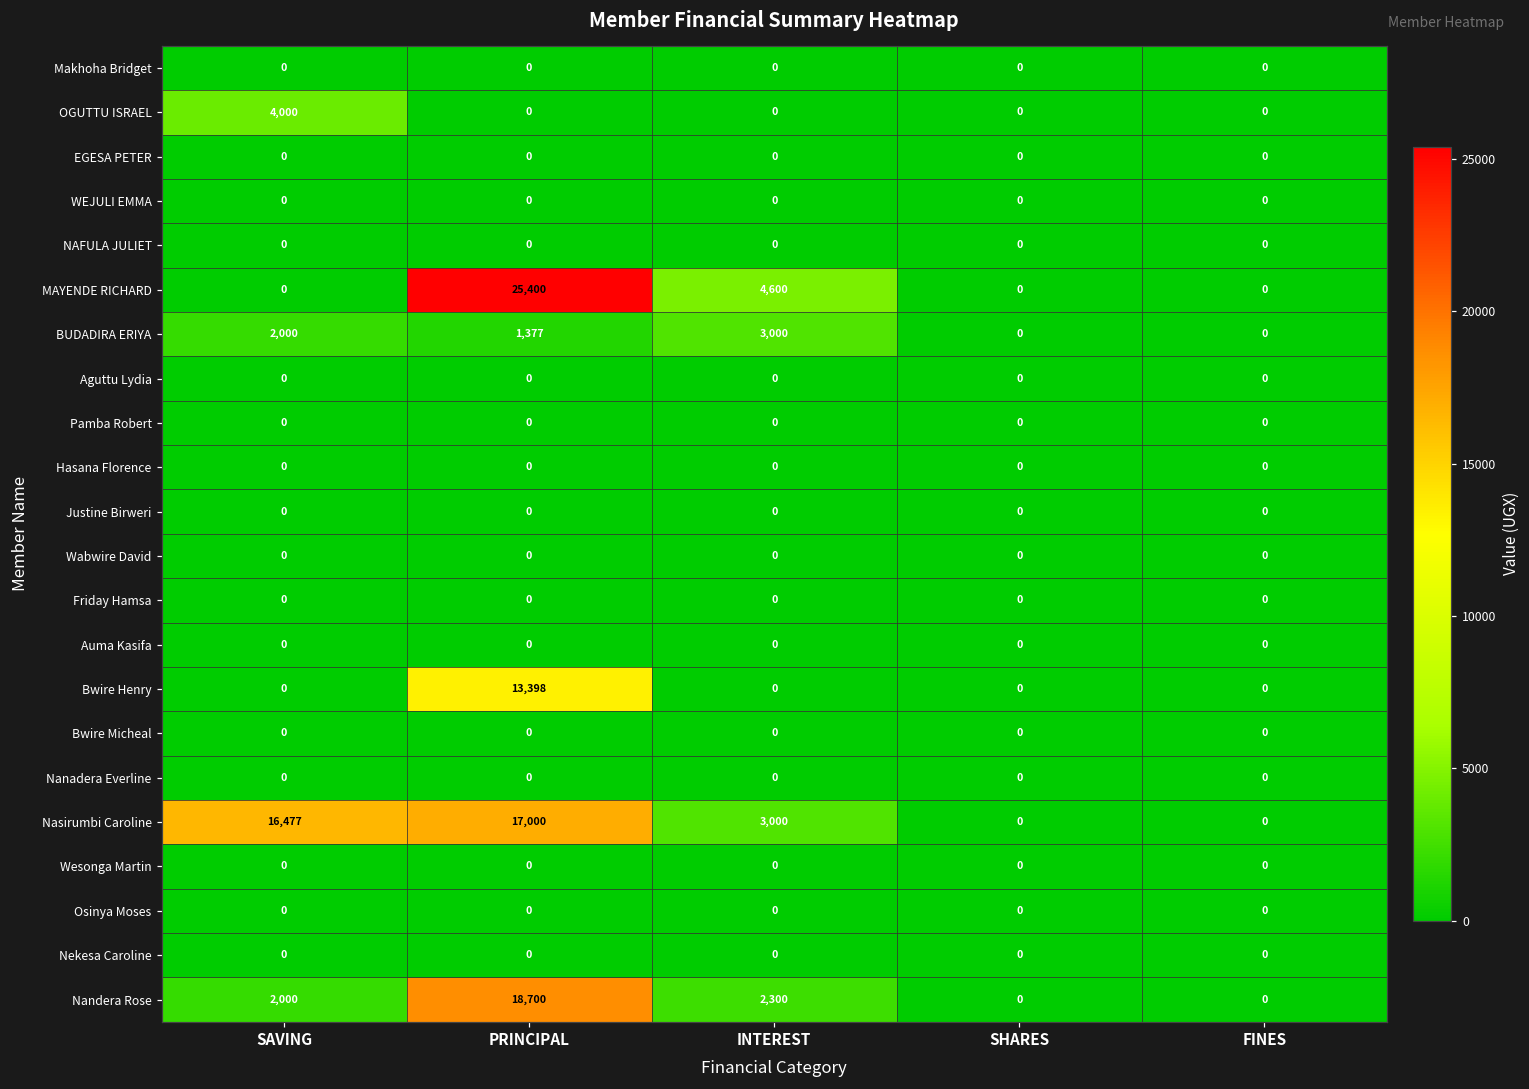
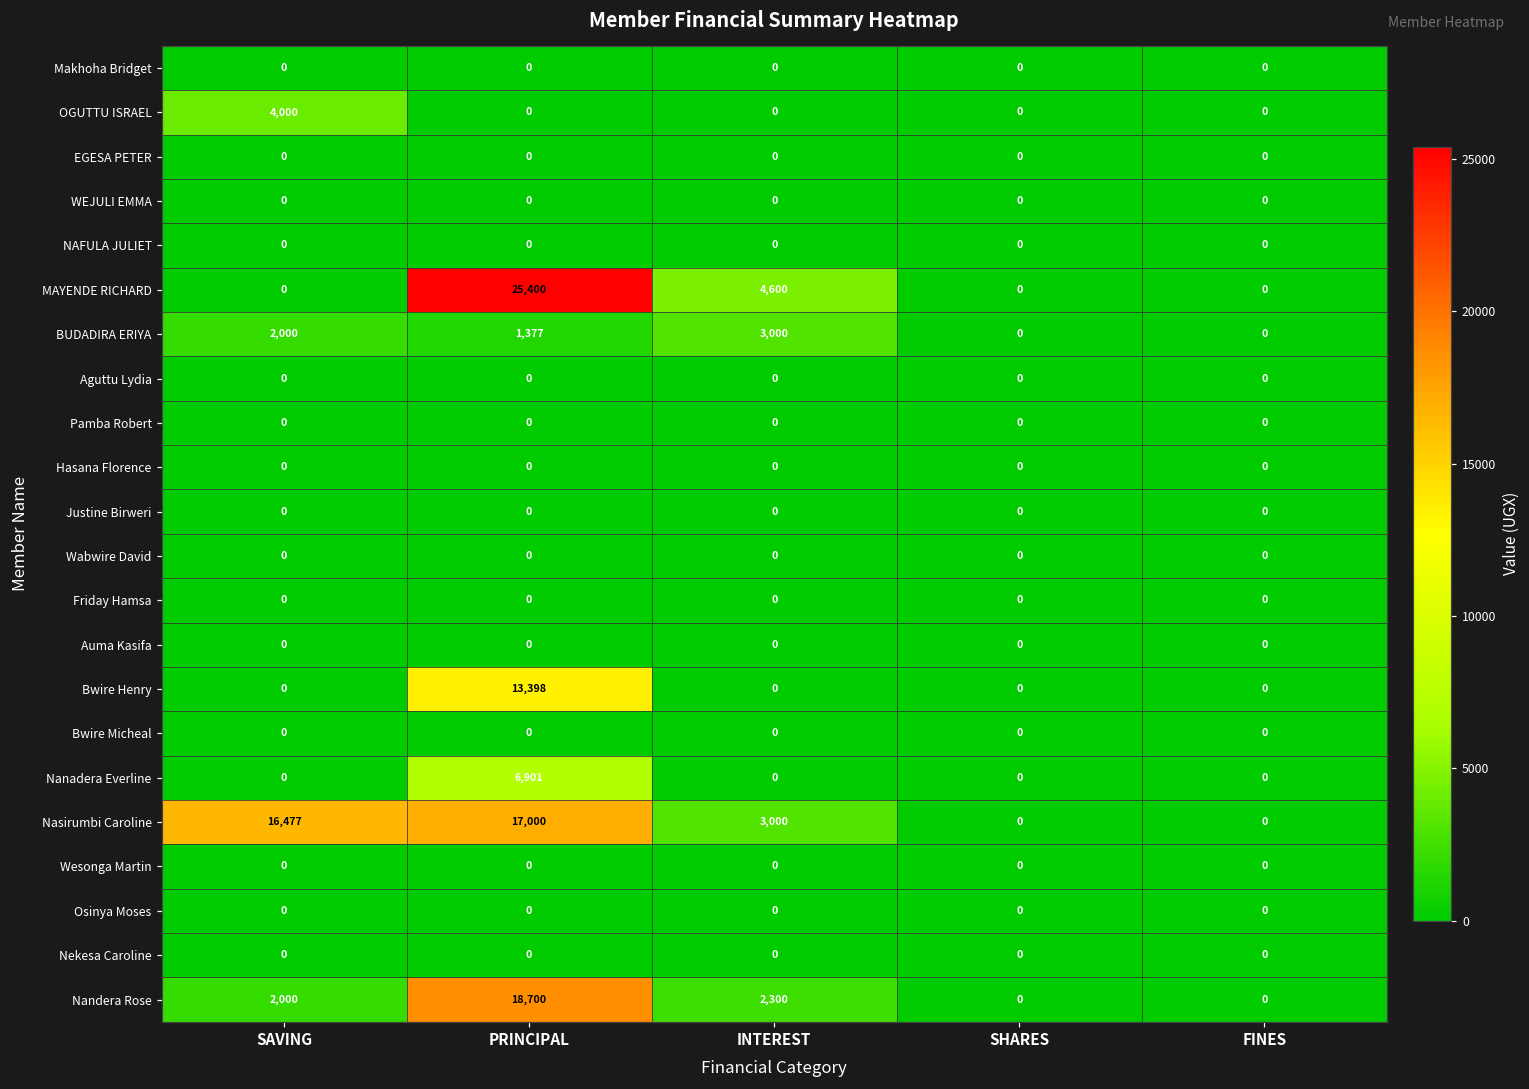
  {
    "Makhoha Bridget": {
      "SAVING": "0",
      "PRINCIPAL": "0",
      "INTEREST": "0",
      "SHARES": "0",
      "FINES": "0"
    },
    "OGUTTU ISRAEL": {
      "SAVING": "4,000",
      "PRINCIPAL": "0",
      "INTEREST": "0",
      "SHARES": "0",
      "FINES": "0"
    },
    "EGESA PETER": {
      "SAVING": "0",
      "PRINCIPAL": "0",
      "INTEREST": "0",
      "SHARES": "0",
      "FINES": "0"
    },
    "WEJULI EMMA": {
      "SAVING": "0",
      "PRINCIPAL": "0",
      "INTEREST": "0",
      "SHARES": "0",
      "FINES": "0"
    },
    "NAFULA JULIET": {
      "SAVING": "0",
      "PRINCIPAL": "0",
      "INTEREST": "0",
      "SHARES": "0",
      "FINES": "0"
    },
    "MAYENDE RICHARD": {
      "SAVING": "0",
      "PRINCIPAL": "25,400",
      "INTEREST": "4,600",
      "SHARES": "0",
      "FINES": "0"
    },
    "BUDADIRA ERIYA": {
      "SAVING": "2,000",
      "PRINCIPAL": "1,377",
      "INTEREST": "3,000",
      "SHARES": "0",
      "FINES": "0"
    },
    "Aguttu Lydia": {
      "SAVING": "0",
      "PRINCIPAL": "0",
      "INTEREST": "0",
      "SHARES": "0",
      "FINES": "0"
    },
    "Pamba Robert": {
      "SAVING": "0",
      "PRINCIPAL": "0",
      "INTEREST": "0",
      "SHARES": "0",
      "FINES": "0"
    },
    "Hasana Florence": {
      "SAVING": "0",
      "PRINCIPAL": "0",
      "INTEREST": "0",
      "SHARES": "0",
      "FINES": "0"
    },
    "Justine Birweri": {
      "SAVING": "0",
      "PRINCIPAL": "0",
      "INTEREST": "0",
      "SHARES": "0",
      "FINES": "0"
    },
    "Wabwire David": {
      "SAVING": "0",
      "PRINCIPAL": "0",
      "INTEREST": "0",
      "SHARES": "0",
      "FINES": "0"
    },
    "Friday Hamsa": {
      "SAVING": "0",
      "PRINCIPAL": "0",
      "INTEREST": "0",
      "SHARES": "0",
      "FINES": "0"
    },
    "Auma Kasifa": {
      "SAVING": "0",
      "PRINCIPAL": "0",
      "INTEREST": "0",
      "SHARES": "0",
      "FINES": "0"
    },
    "Bwire Henry": {
      "SAVING": "0",
      "PRINCIPAL": "13,398",
      "INTEREST": "0",
      "SHARES": "0",
      "FINES": "0"
    },
    "Bwire Micheal": {
      "SAVING": "0",
      "PRINCIPAL": "0",
      "INTEREST": "0",
      "SHARES": "0",
      "FINES": "0"
    },
    "Nanadera Everline": {
      "SAVING": "0",
-     "PRINCIPAL": "0",
+     "PRINCIPAL": "6,901",
      "INTEREST": "0",
      "SHARES": "0",
      "FINES": "0"
    },
    "Nasirumbi Caroline": {
      "SAVING": "16,477",
      "PRINCIPAL": "17,000",
      "INTEREST": "3,000",
      "SHARES": "0",
      "FINES": "0"
    },
    "Wesonga Martin": {
      "SAVING": "0",
      "PRINCIPAL": "0",
      "INTEREST": "0",
      "SHARES": "0",
      "FINES": "0"
    },
    "Osinya Moses": {
      "SAVING": "0",
      "PRINCIPAL": "0",
      "INTEREST": "0",
      "SHARES": "0",
      "FINES": "0"
    },
    "Nekesa Caroline": {
      "SAVING": "0",
      "PRINCIPAL": "0",
      "INTEREST": "0",
      "SHARES": "0",
      "FINES": "0"
    },
    "Nandera Rose": {
      "SAVING": "2,000",
      "PRINCIPAL": "18,700",
      "INTEREST": "2,300",
      "SHARES": "0",
      "FINES": "0"
    }
  }
